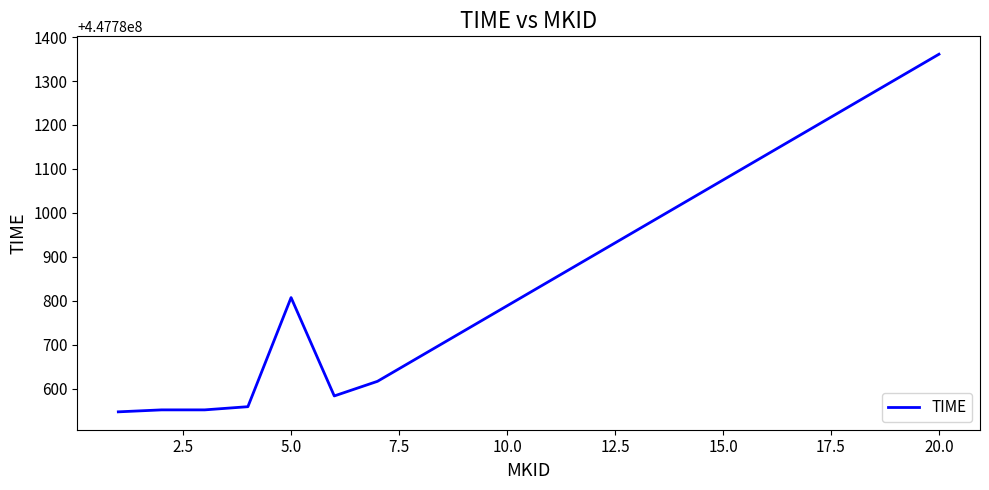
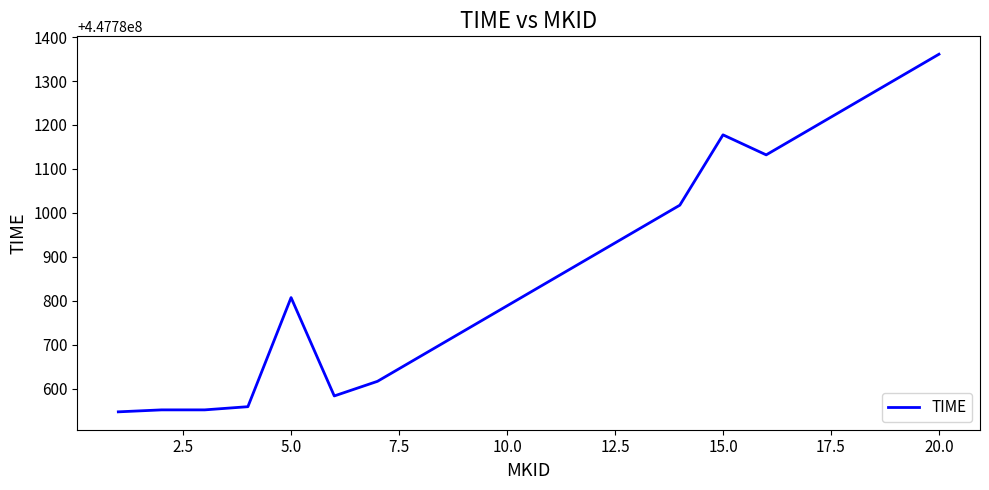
  {
    "5.0": 447780810,
    "10.0": 447780790,
-   "15.0": 447781070,
+   "15.0": 447781180,
    "20.0": 447781360
  }
